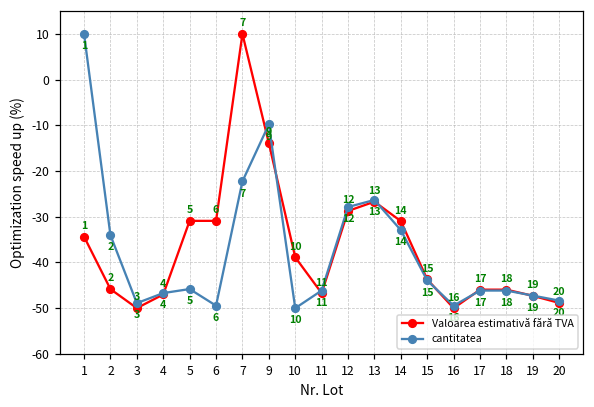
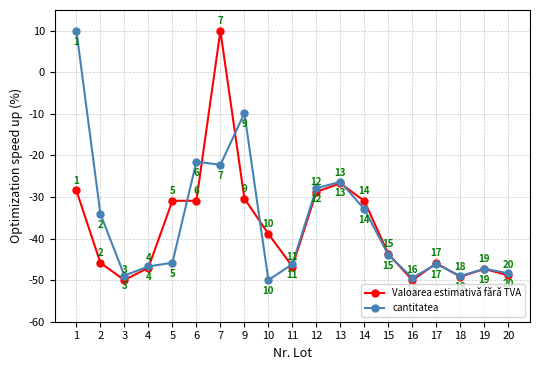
  {
    "Valoarea estimativă fără TVA": {
-     "1": -34,
-     "9": -14,
-     "18": -46
+     "1": -28,
+     "9": -30,
+     "18": -49
    },
    "cantitatea": {
-     "6": -49,
-     "18": -46
+     "6": -21,
+     "18": -49
    }
  }
